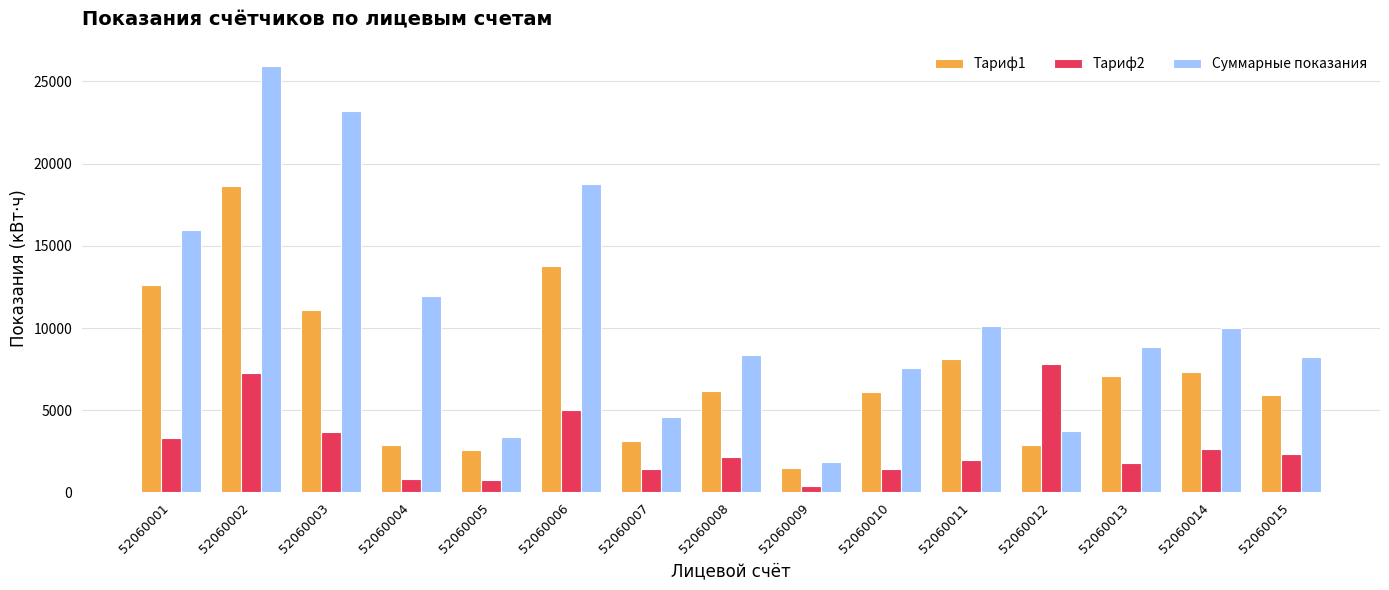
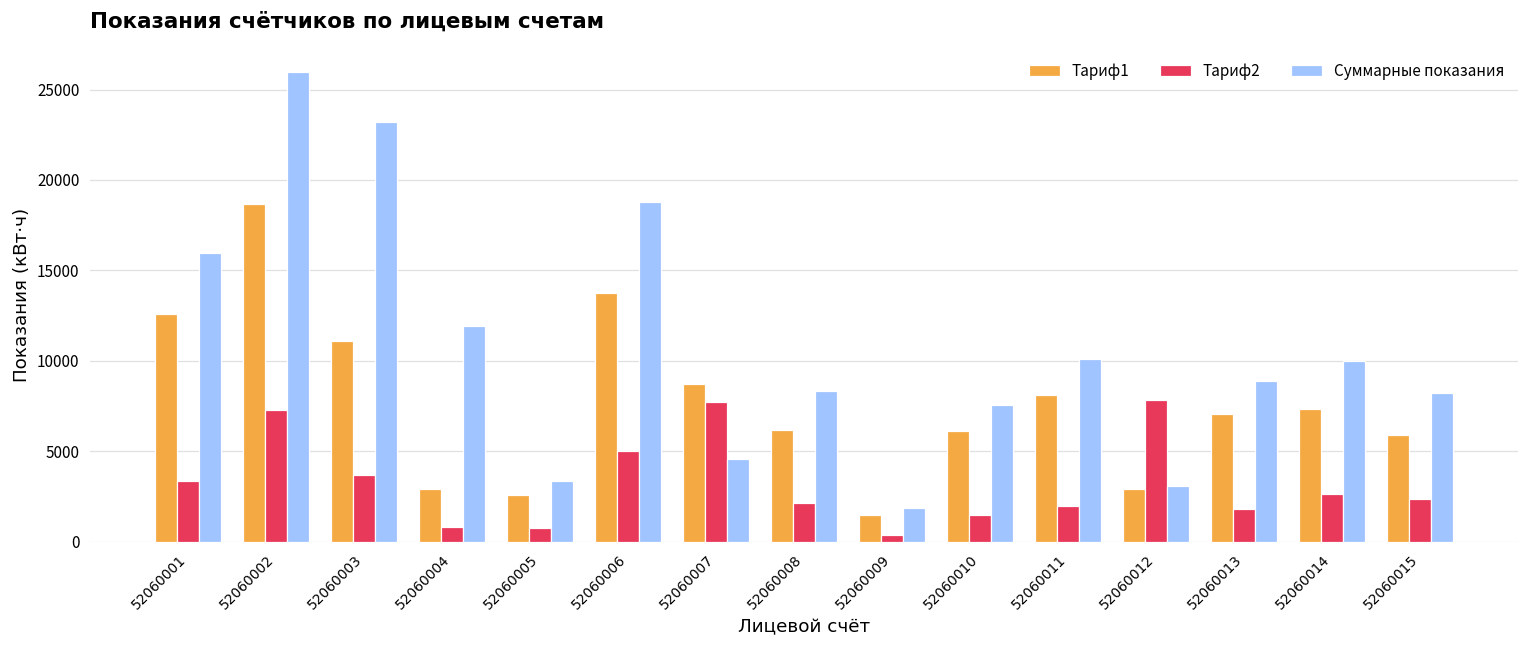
  {
    "Тариф1": {
      "52060001": 12600,
      "52060002": 18700,
      "52060003": 11100,
      "52060004": 2900,
      "52060005": 2600,
      "52060006": 13800,
-     "52060007": 3100,
+     "52060007": 8700,
      "52060008": 6200,
      "52060009": 1500,
      "52060010": 6100,
      "52060011": 8100,
      "52060012": 2900,
      "52060013": 7100,
      "52060014": 7400,
      "52060015": 5900
    },
    "Тариф2": {
      "52060001": 3300,
      "52060002": 7300,
      "52060003": 3700,
      "52060004": 800,
      "52060005": 800,
      "52060006": 5000,
-     "52060007": 1500,
+     "52060007": 7700,
      "52060008": 2100,
      "52060009": 400,
      "52060010": 1500,
      "52060011": 2000,
      "52060012": 7800,
      "52060013": 1800,
      "52060014": 2600,
      "52060015": 2300
    },
    "Суммарные показания": {
      "52060001": 15900,
      "52060002": 26000,
      "52060003": 23200,
      "52060004": 11900,
      "52060005": 3300,
      "52060006": 18800,
      "52060007": 4600,
      "52060008": 8300,
      "52060009": 1900,
      "52060010": 7600,
      "52060011": 10100,
-     "52060012": 3700,
+     "52060012": 3100,
      "52060013": 8900,
      "52060014": 10000,
      "52060015": 8200
    }
  }
